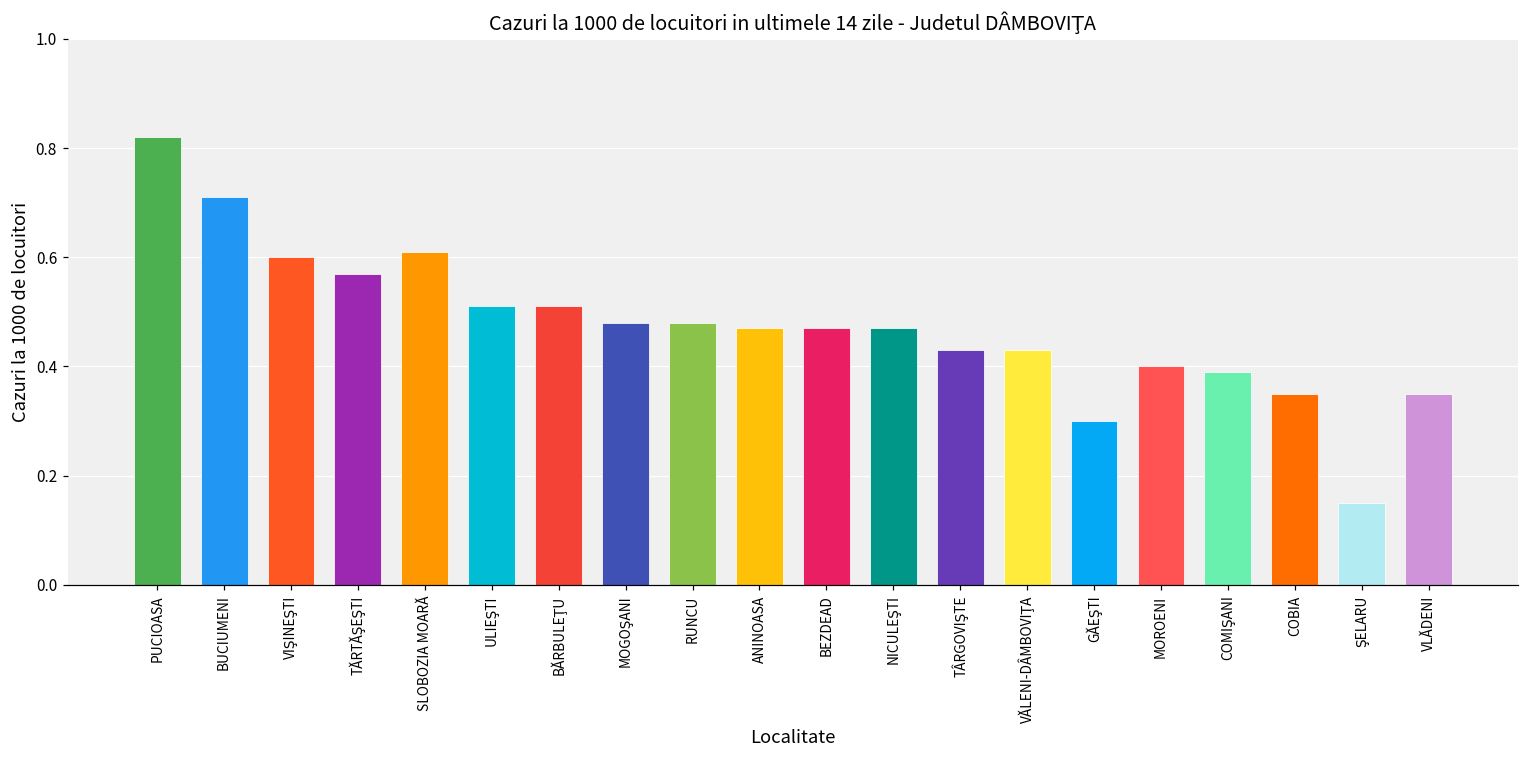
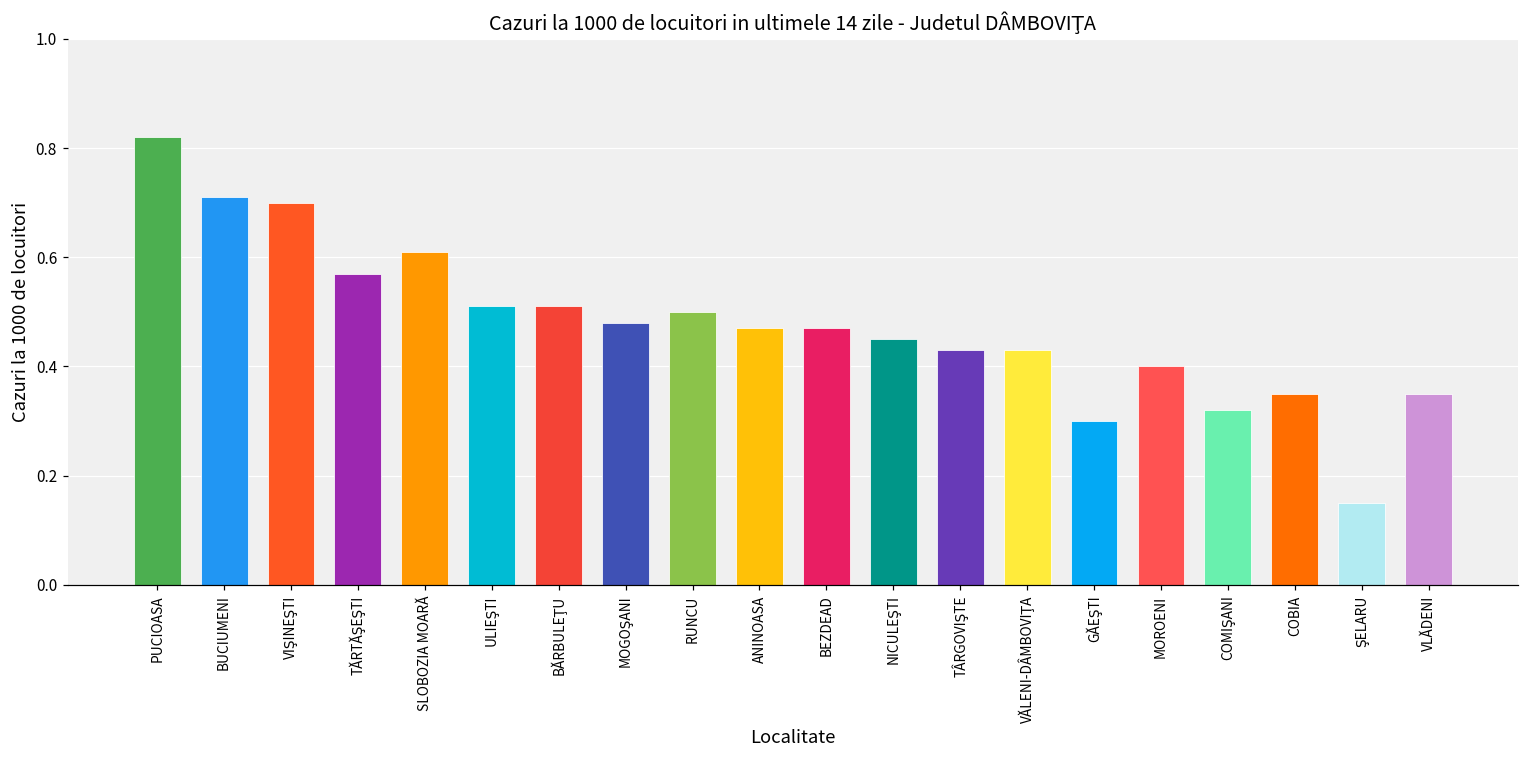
  {
    "PUCIOASA": 0.82,
    "BUCIUMENI": 0.71,
-   "VIŞINEŞTI": 0.6,
+   "VIŞINEŞTI": 0.7,
    "TĂRTĂŞEŞTI": 0.57,
    "SLOBOZIA MOARĂ": 0.61,
    "ULIEŞTI": 0.51,
    "BĂRBULEŢU": 0.51,
    "MOGOŞANI": 0.48,
-   "RUNCU": 0.48,
+   "RUNCU": 0.50,
    "ANINOASA": 0.47,
    "BEZDEAD": 0.47,
-   "NICULEŞTI": 0.47,
+   "NICULEŞTI": 0.45,
    "TÂRGOVIŞTE": 0.43,
    "VĂLENI-DÂMBOVIŢA": 0.43,
    "GĂEŞTI": 0.30,
    "MOROENI": 0.40,
-   "COMIŞANI": 0.39,
+   "COMIŞANI": 0.32,
    "COBIA": 0.35,
    "ŞELARU": 0.15,
    "VLĂDENI": 0.35
  }
